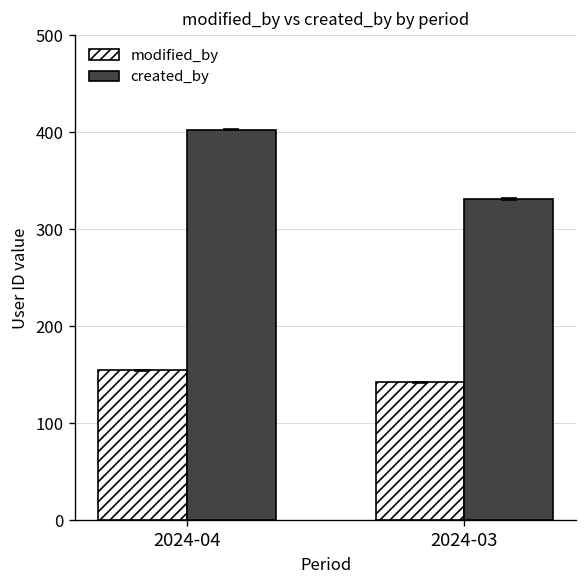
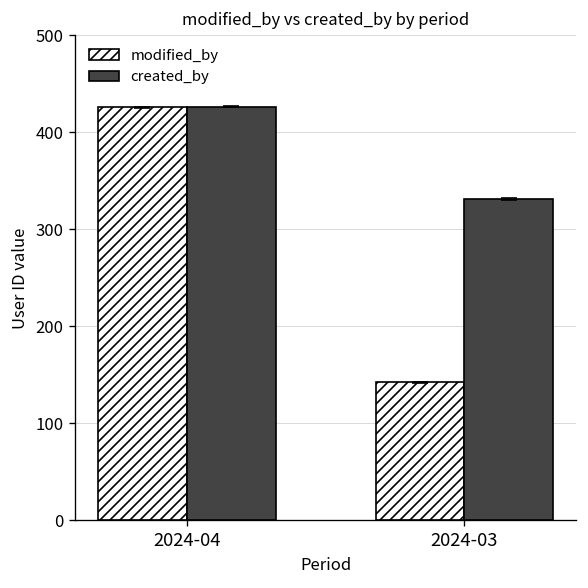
  {
    "modified_by": {
-     "2024-04": 150,
+     "2024-04": 430,
      "2024-03": 140
    },
    "created_by": {
-     "2024-04": 400,
+     "2024-04": 430,
      "2024-03": 330
    }
  }
